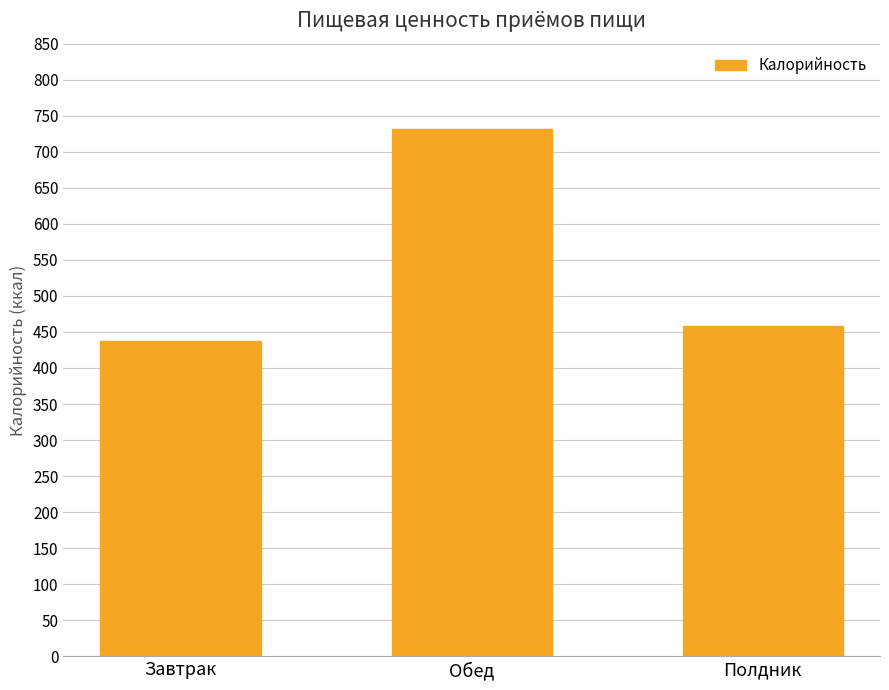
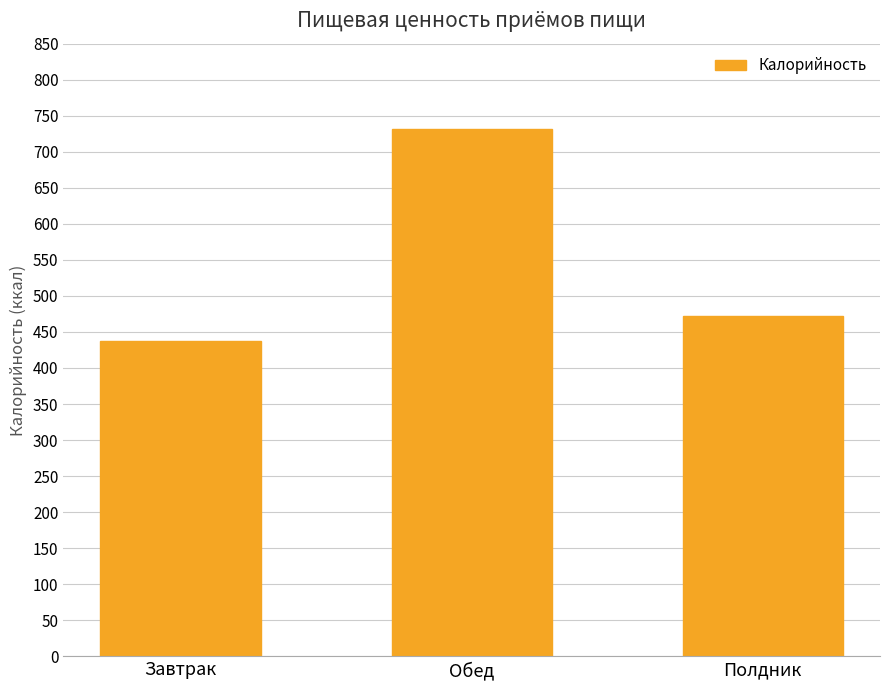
  {
    "Завтрак": 440,
    "Обед": 730,
-   "Полдник": 460
+   "Полдник": 470
  }
